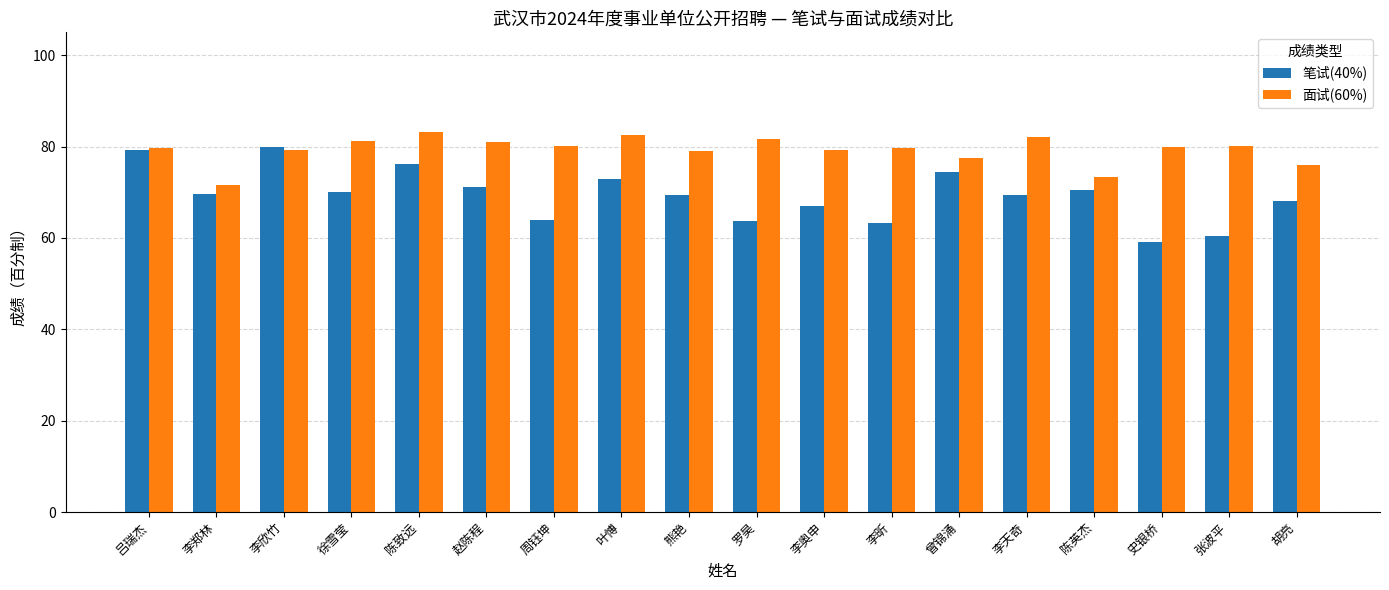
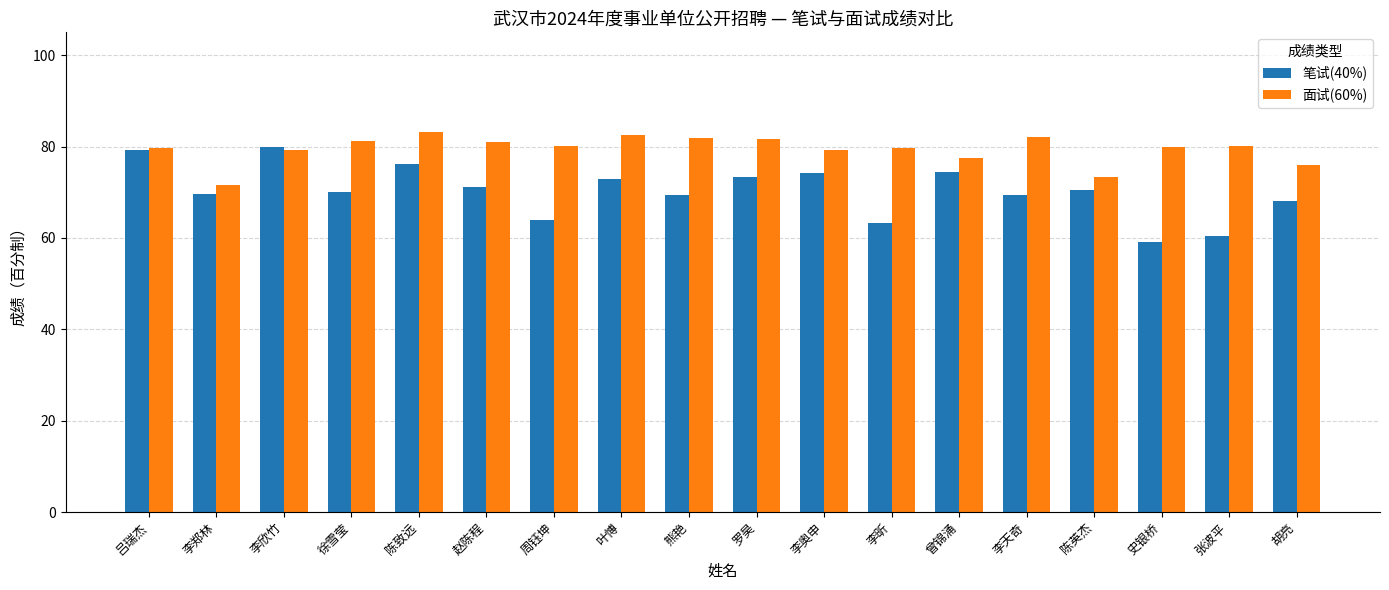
  {
    "笔试(40%)": {
      "吕瑞杰": 79,
      "李郑林": 70,
      "李欣竹": 80,
      "徐雪莹": 70,
      "陈致远": 76,
      "赵陈程": 71,
      "周钰坤": 64,
      "叶愽": 73,
      "熊艳": 70,
-     "罗昊": 64,
-     "李奥申": 67,
+     "罗昊": 73,
+     "李奥申": 74,
      "李昕": 63,
      "曾锦涌": 74,
      "李天奇": 69,
      "陈英杰": 71,
      "史银桥": 59,
      "张波平": 61,
      "胡亮": 68
    },
    "面试(60%)": {
      "吕瑞杰": 80,
      "李郑林": 72,
      "李欣竹": 79,
      "徐雪莹": 81,
      "陈致远": 83,
      "赵陈程": 81,
      "周钰坤": 80,
      "叶愽": 82,
-     "熊艳": 79,
+     "熊艳": 82,
      "罗昊": 82,
      "李奥申": 79,
      "李昕": 80,
      "曾锦涌": 77,
      "李天奇": 82,
      "陈英杰": 73,
      "史银桥": 80,
      "张波平": 80,
      "胡亮": 76
    }
  }
